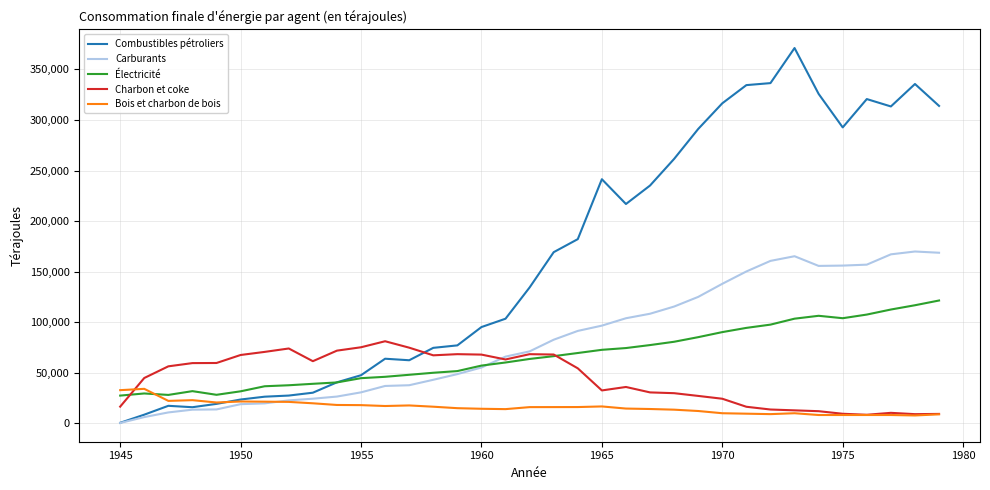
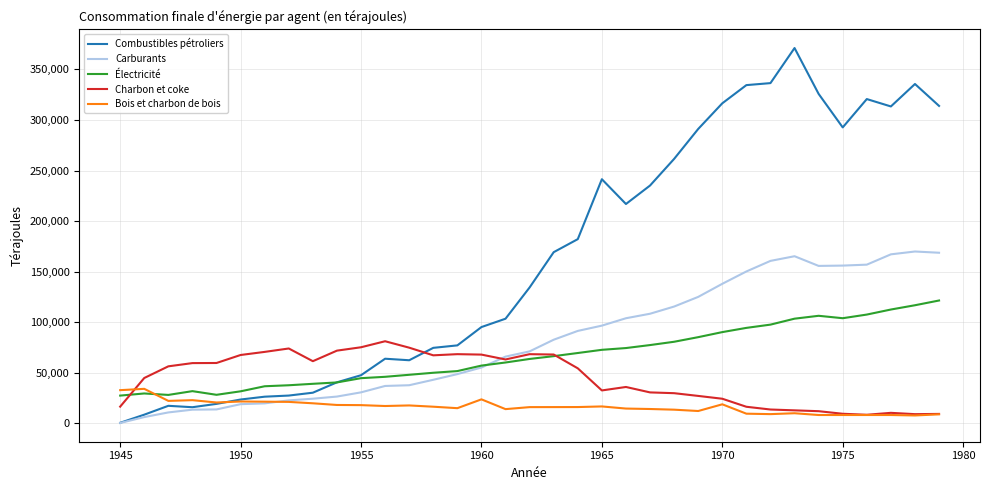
  {
    "Combustibles pétroliers": {
      "1955": "48,000",
      "1960": "95,000",
      "1965": "241,000",
      "1970": "317,000",
      "1975": "293,000"
    },
    "Carburants": {
      "1950": "19,000",
      "1955": "31,000",
      "1965": "97,000",
      "1970": "138,000",
      "1975": "156,000"
    },
    "Électricité": {
      "1945": "28,000",
      "1950": "32,000",
      "1955": "45,000",
      "1965": "73,000",
      "1970": "90,000",
      "1975": "104,000"
    },
    "Charbon et coke": {
      "1945": "17,000",
      "1950": "68,000",
      "1955": "75,000",
      "1960": "68,000",
      "1965": "33,000",
      "1970": "24,000"
    },
    "Bois et charbon de bois": {
      "1945": "33,000",
      "1955": "18,000",
-     "1960": "15,000",
+     "1960": "24,000",
      "1965": "17,000",
-     "1970": "10,000"
+     "1970": "19,000"
    }
  }
